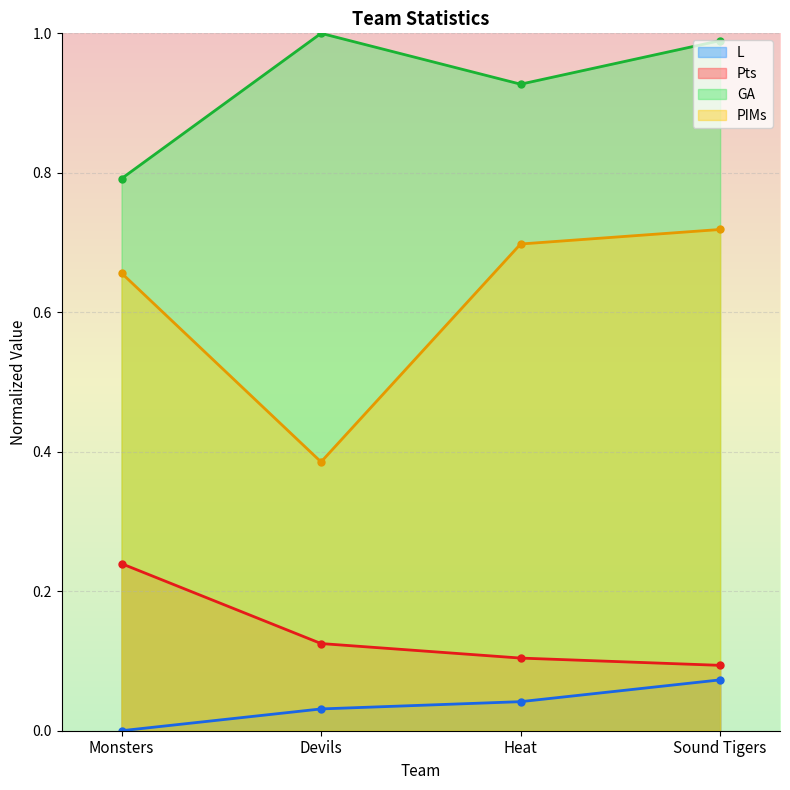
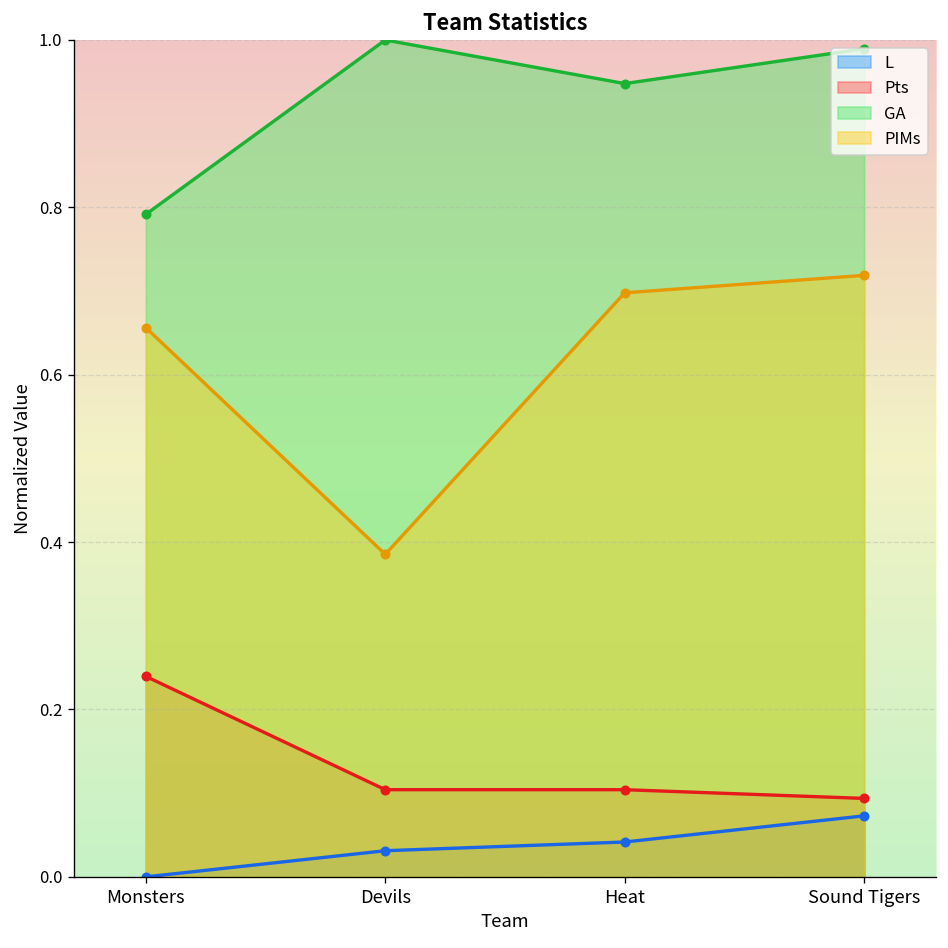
  {
    "L": {
      "Monsters": 0.00,
      "Devils": 0.03,
      "Heat": 0.04,
      "Sound Tigers": 0.07
    },
    "Pts": {
      "Monsters": 0.24,
-     "Devils": 0.13,
+     "Devils": 0.10,
      "Heat": 0.10,
      "Sound Tigers": 0.09
    },
    "GA": {
      "Monsters": 0.79,
      "Devils": 1.00,
-     "Heat": 0.93
+     "Heat": 0.95
    },
    "PIMs": {
      "Monsters": 0.66,
      "Devils": 0.39,
      "Heat": 0.70,
      "Sound Tigers": 0.72
    }
  }
